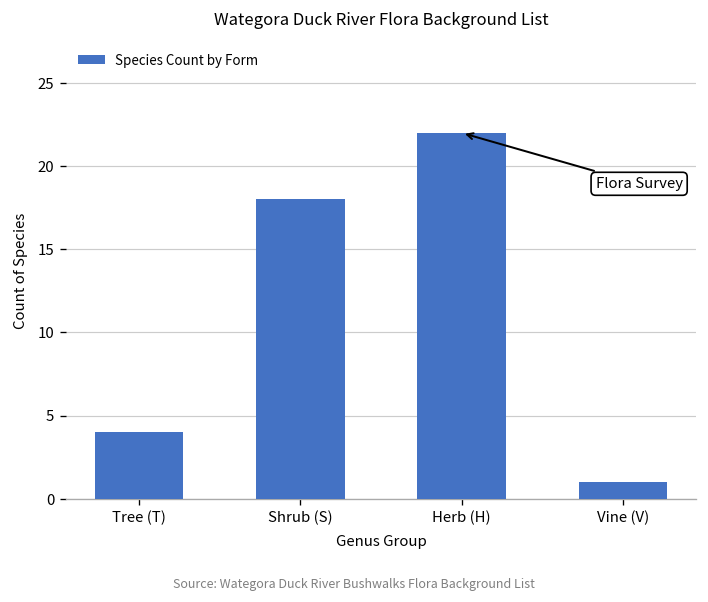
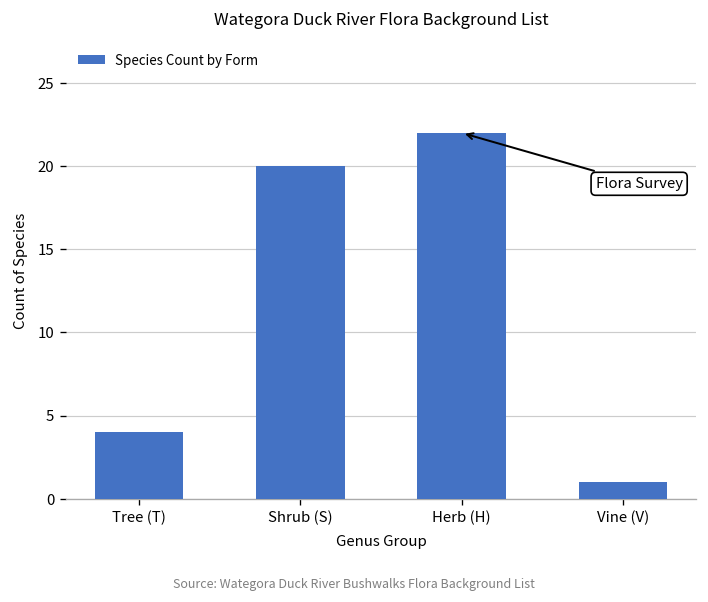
  {
    "Tree (T)": 4,
-   "Shrub (S)": 18,
+   "Shrub (S)": 20,
    "Herb (H)": 22,
    "Vine (V)": 1
  }
